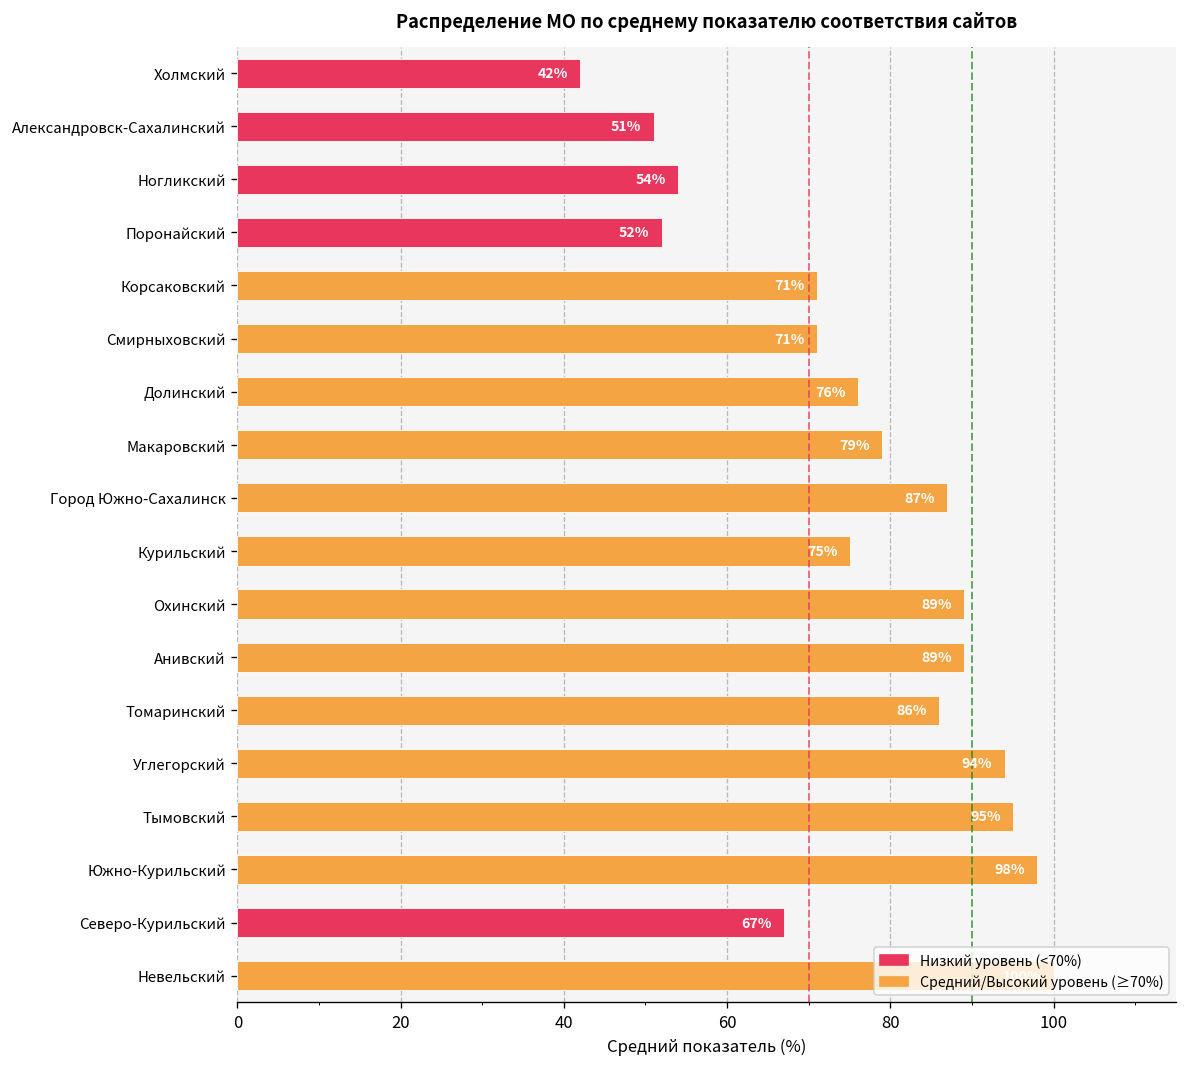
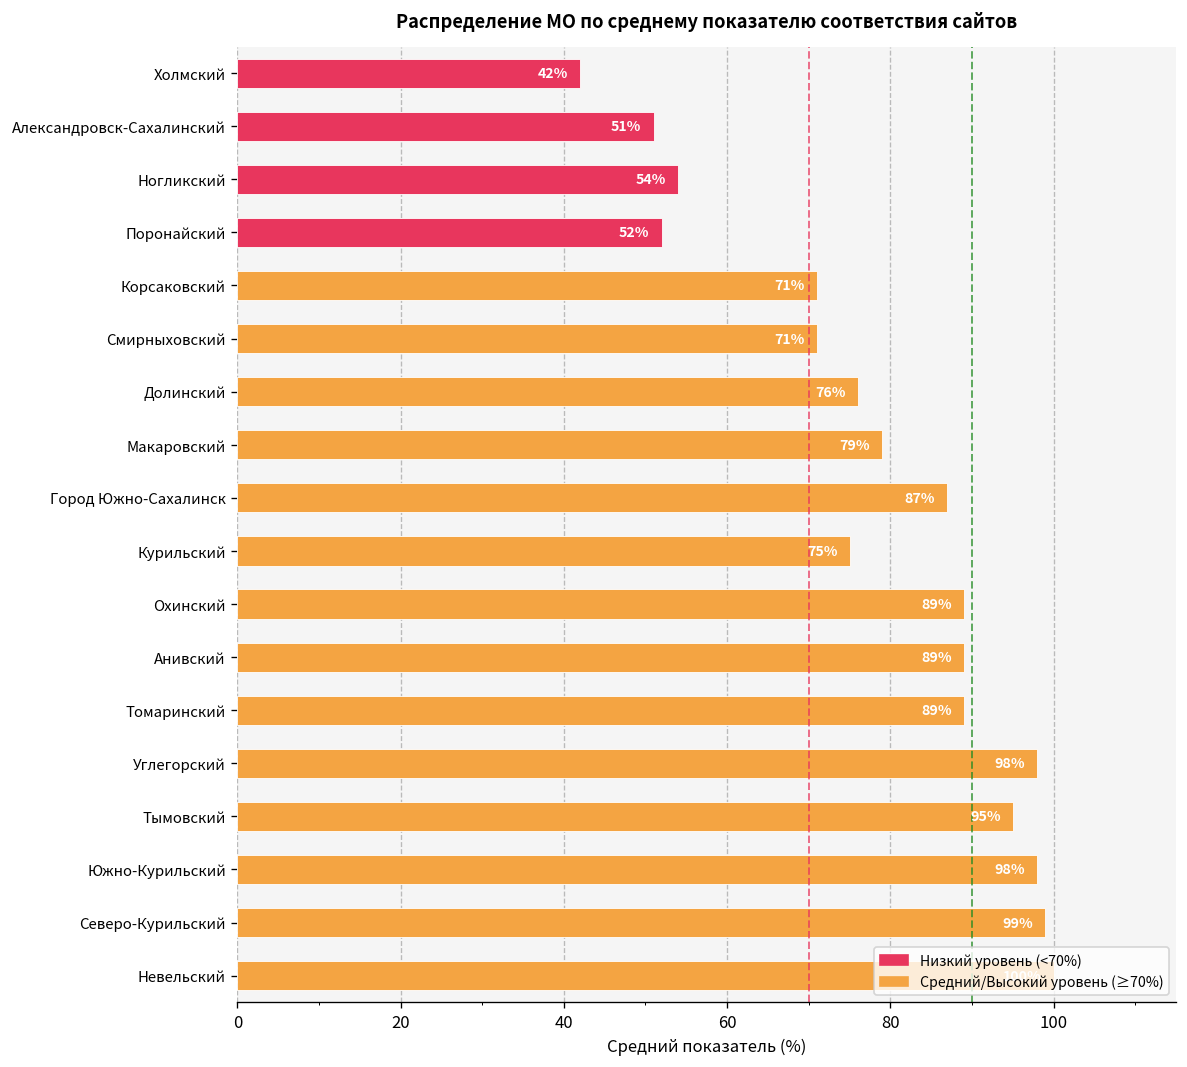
  {
    "Холмский": "42%",
    "Александровск-Сахалинский": "51%",
    "Ногликский": "54%",
    "Поронайский": "52%",
    "Корсаковский": "71%",
    "Смирныховский": "71%",
    "Долинский": "76%",
    "Макаровский": "79%",
    "Город Южно-Сахалинск": "87%",
    "Курильский": "75%",
    "Охинский": "89%",
    "Анивский": "89%",
-   "Томаринский": "86%",
-   "Углегорский": "94%",
+   "Томаринский": "89%",
+   "Углегорский": "98%",
    "Тымовский": "95%",
    "Южно-Курильский": "98%",
-   "Северо-Курильский": "67%"
+   "Северо-Курильский": "99%"
  }
